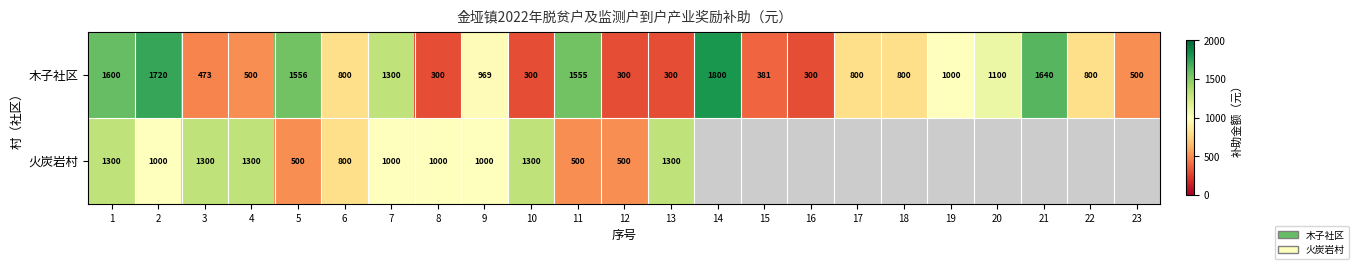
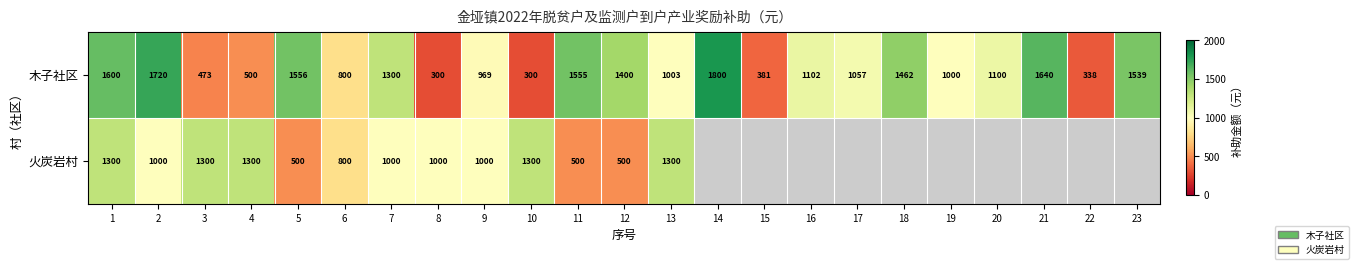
  {
    "木子社区": {
      "1": 1600,
      "2": 1720,
      "3": 473,
      "4": 500,
      "5": 1556,
      "6": 800,
      "7": 1300,
      "8": 300,
      "9": 969,
      "10": 300,
      "11": 1555,
-     "12": 300,
-     "13": 300,
+     "12": 1400,
+     "13": 1003,
      "14": 1800,
      "15": 381,
-     "16": 300,
-     "17": 800,
-     "18": 800,
+     "16": 1102,
+     "17": 1057,
+     "18": 1462,
      "19": 1000,
      "20": 1100,
      "21": 1640,
-     "22": 800,
-     "23": 500
+     "22": 338,
+     "23": 1539
    },
    "火炭岩村": {
      "1": 1300,
      "2": 1000,
      "3": 1300,
      "4": 1300,
      "5": 500,
      "6": 800,
      "7": 1000,
      "8": 1000,
      "9": 1000,
      "10": 1300,
      "11": 500,
      "12": 500,
      "13": 1300
    }
  }
